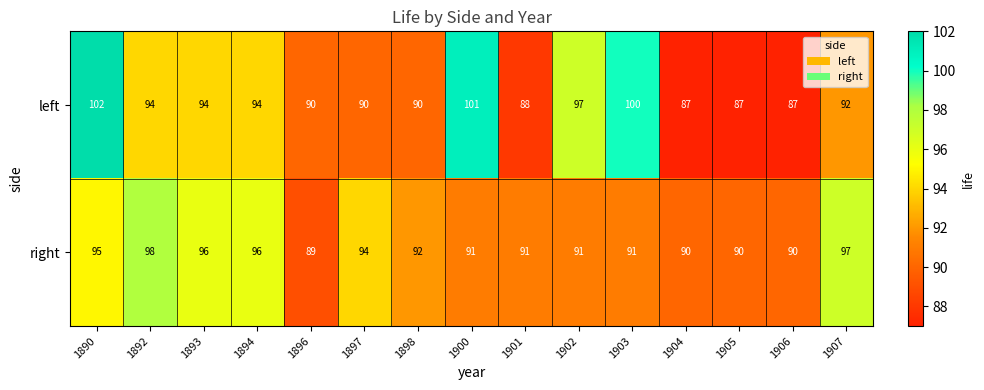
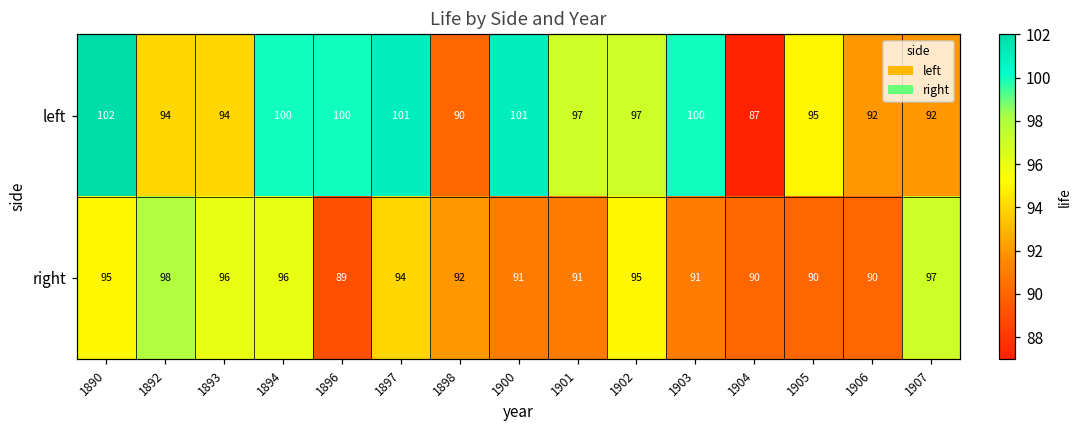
  {
    "left": {
      "1890": 102,
      "1892": 94,
      "1893": 94,
-     "1894": 94,
-     "1896": 90,
-     "1897": 90,
+     "1894": 100,
+     "1896": 100,
+     "1897": 101,
      "1898": 90,
      "1900": 101,
-     "1901": 88,
+     "1901": 97,
      "1902": 97,
      "1903": 100,
      "1904": 87,
-     "1905": 87,
-     "1906": 87,
+     "1905": 95,
+     "1906": 92,
      "1907": 92
    },
    "right": {
      "1890": 95,
      "1892": 98,
      "1893": 96,
      "1894": 96,
      "1896": 89,
      "1897": 94,
      "1898": 92,
      "1900": 91,
      "1901": 91,
-     "1902": 91,
+     "1902": 95,
      "1903": 91,
      "1904": 90,
      "1905": 90,
      "1906": 90,
      "1907": 97
    }
  }
